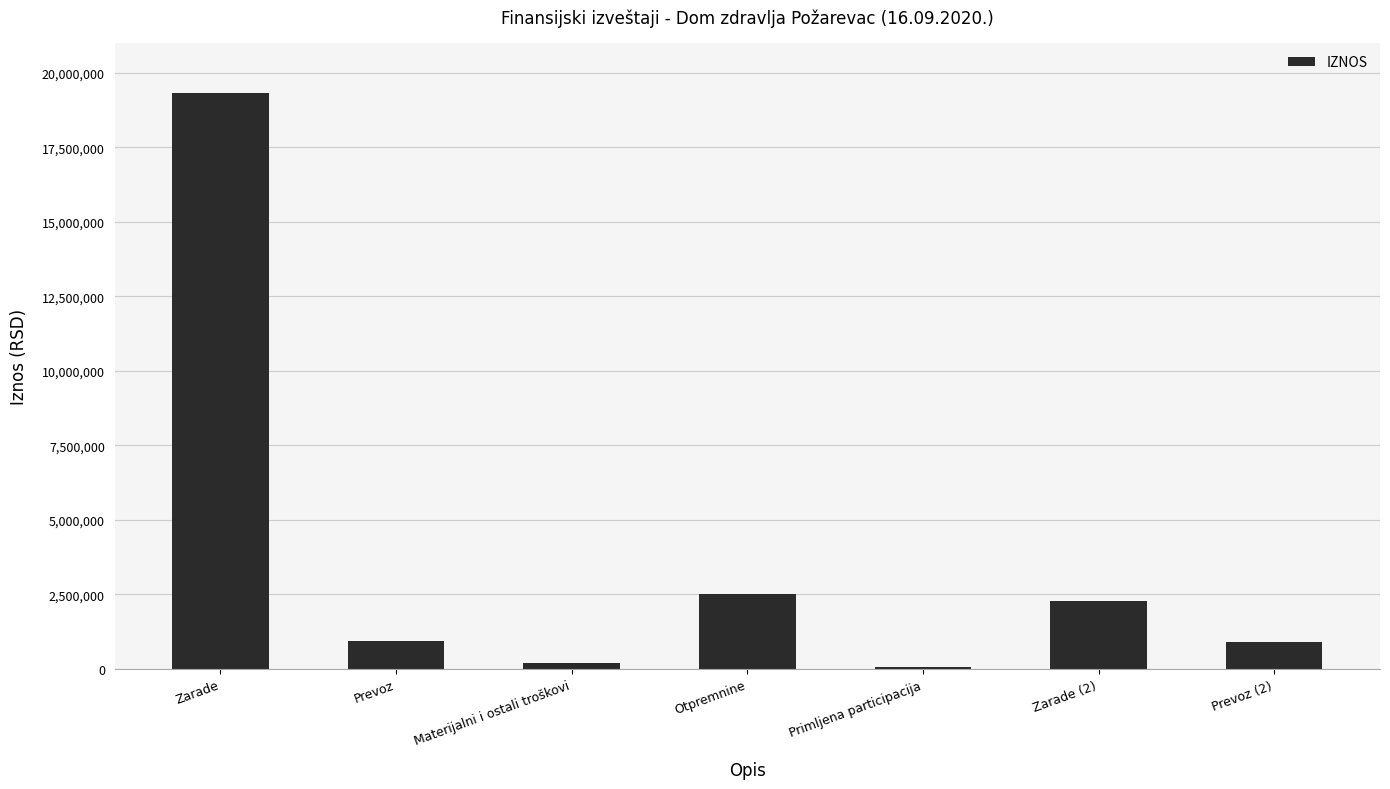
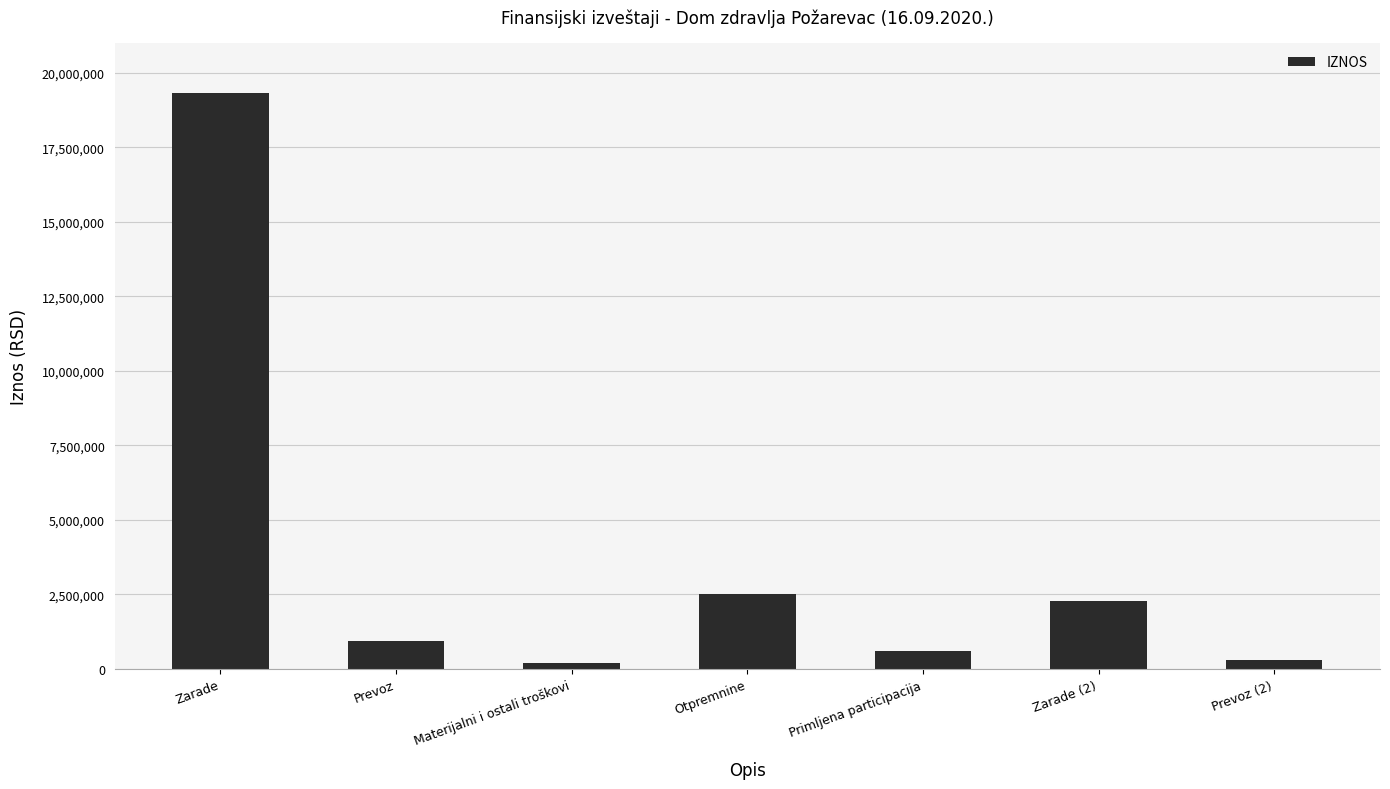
  {
    "Zarade": "19,300,000",
    "Prevoz": "1,000,000",
    "Materijalni i ostali troškovi": "200,000",
    "Otpremnine": "2,500,000",
-   "Primljena participacija": "100,000",
+   "Primljena participacija": "600,000",
    "Zarade (2)": "2,300,000",
-   "Prevoz (2)": "900,000"
+   "Prevoz (2)": "300,000"
  }
